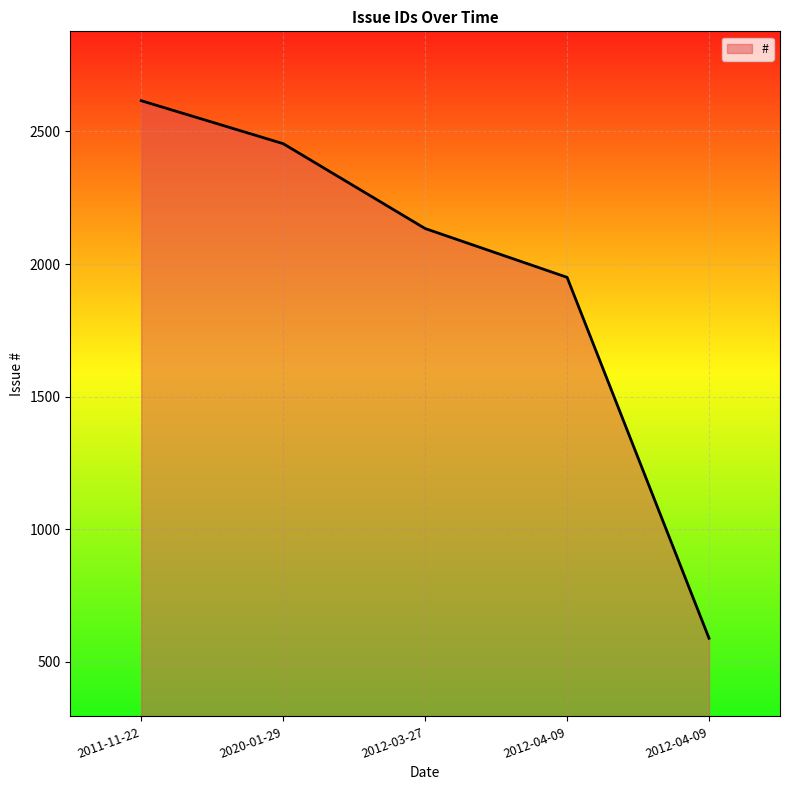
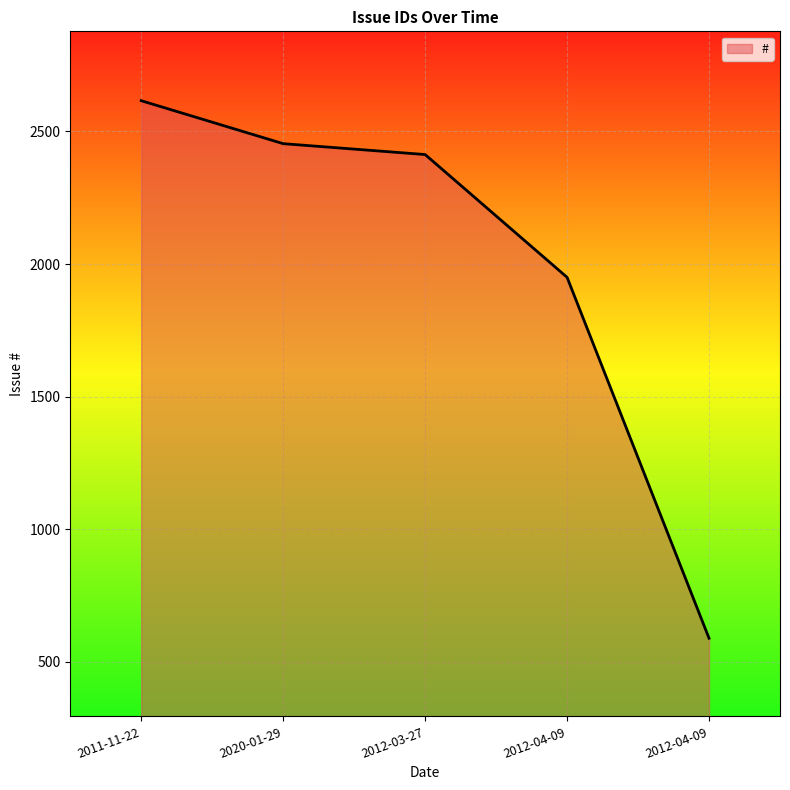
  {
    "2011-11-22": 2620,
    "2020-01-29": 2450,
-   "2012-03-27": 2130
+   "2012-03-27": 2410
  }
